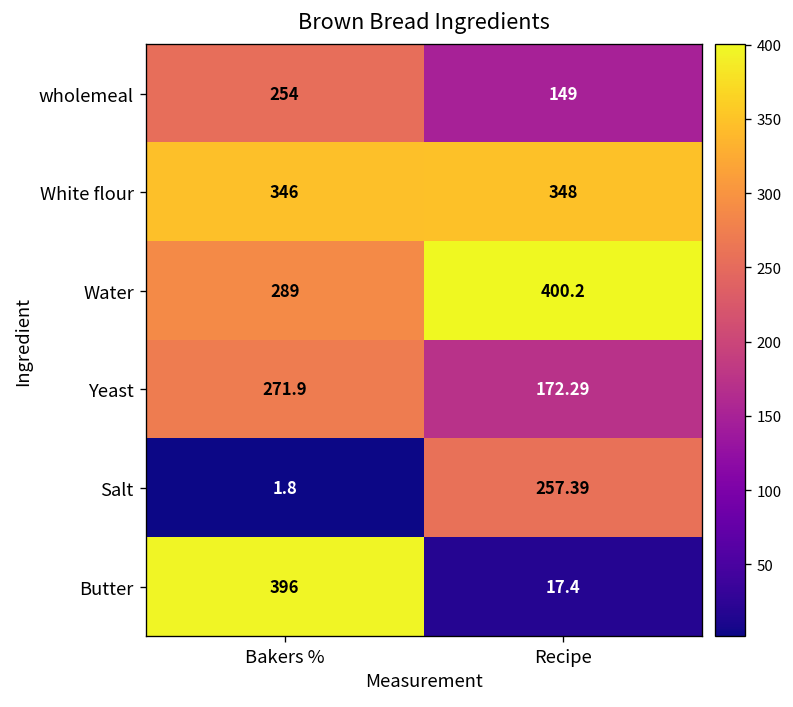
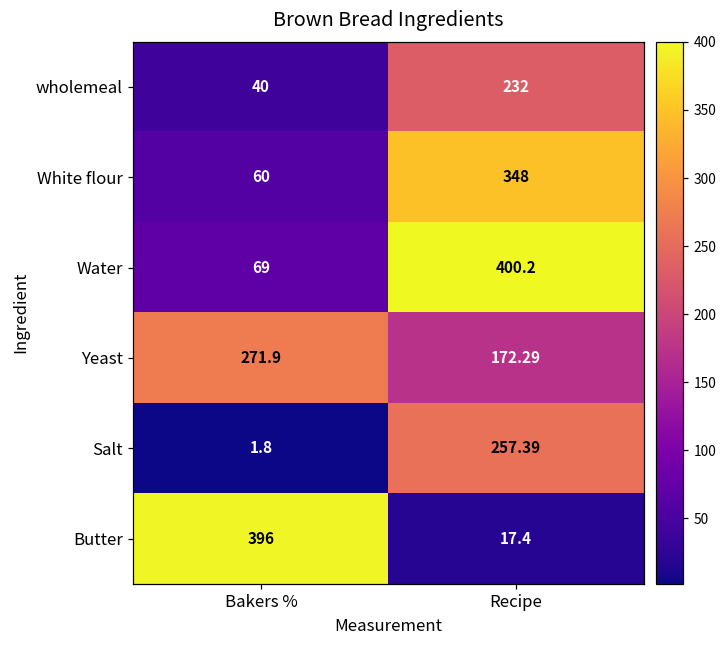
  {
    "wholemeal": {
-     "Bakers %": 254,
-     "Recipe": 149
+     "Bakers %": 40,
+     "Recipe": 232
    },
    "White flour": {
-     "Bakers %": 346,
+     "Bakers %": 60,
      "Recipe": 348
    },
    "Water": {
-     "Bakers %": 289,
+     "Bakers %": 69,
      "Recipe": 400.2
    },
    "Yeast": {
      "Bakers %": 271.9,
      "Recipe": 172.29
    },
    "Salt": {
      "Bakers %": 1.8,
      "Recipe": 257.39
    },
    "Butter": {
      "Bakers %": 396,
      "Recipe": 17.4
    }
  }
